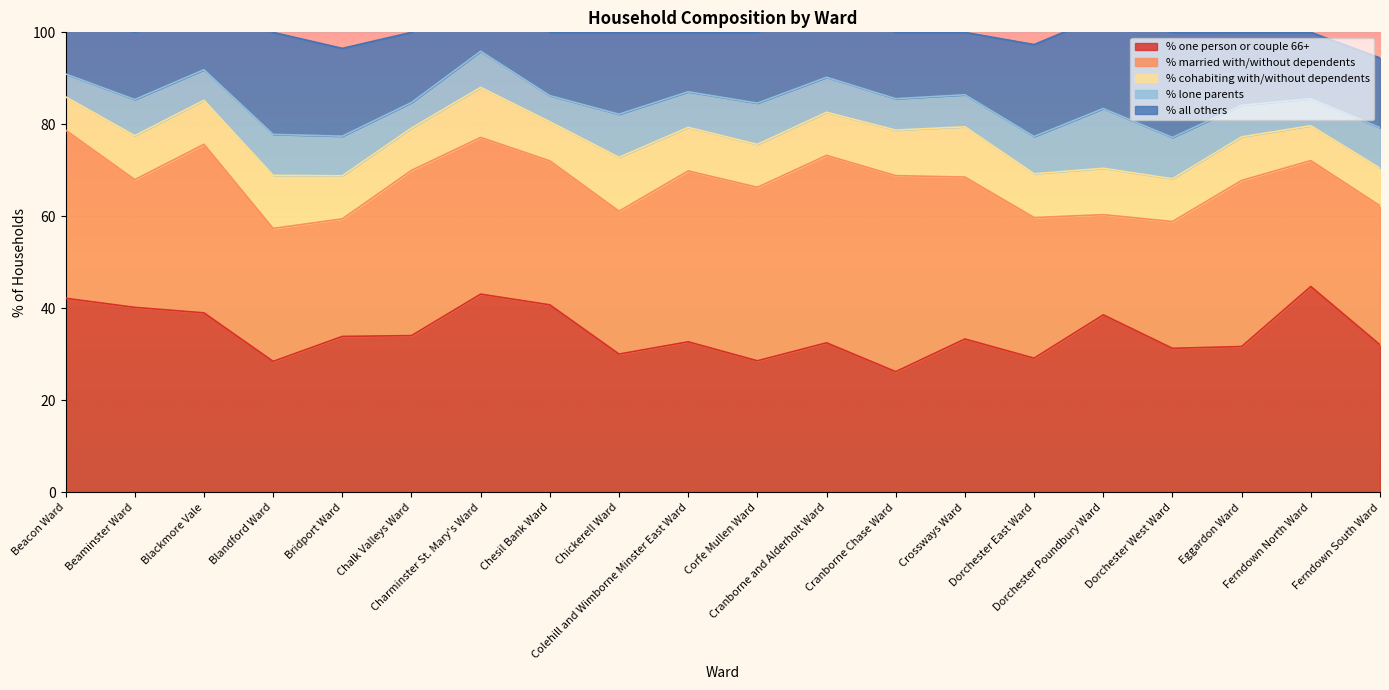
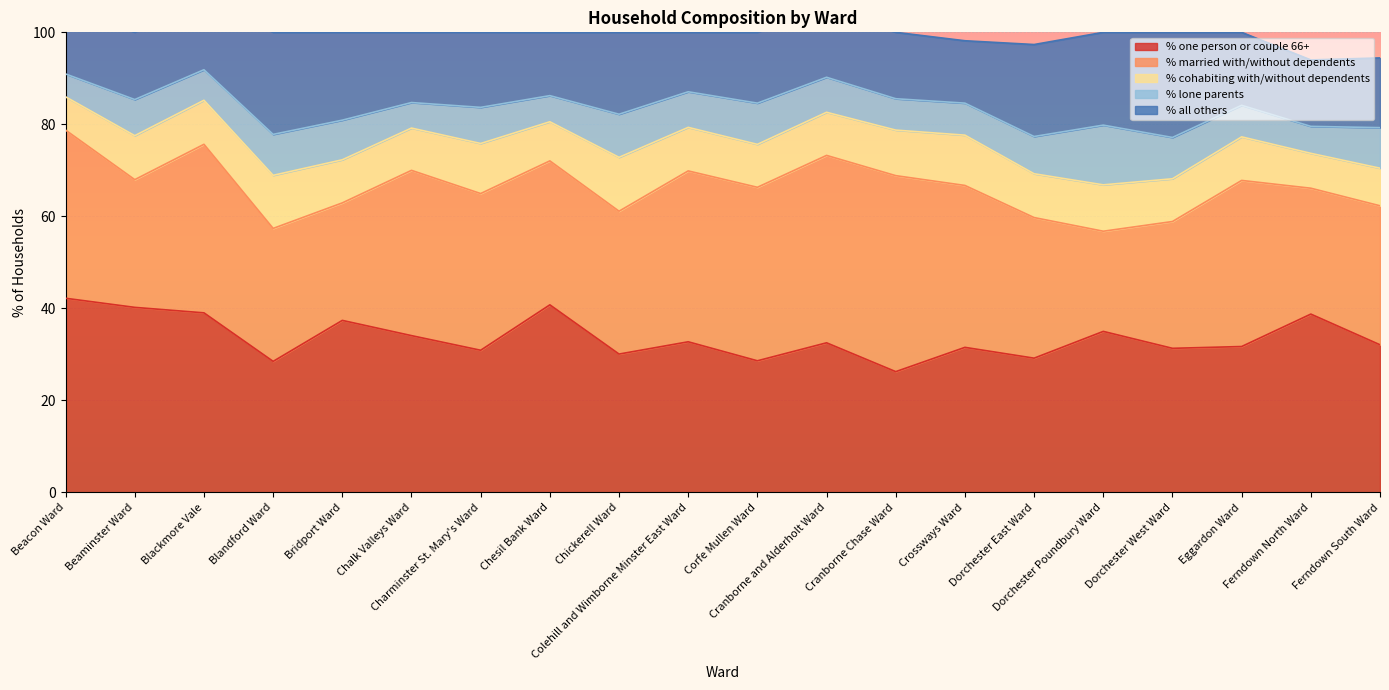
  {
    "% one person or couple 66+": {
      "Beacon Ward": 42,
      "Beaminster Ward": 40,
      "Blackmore Vale": 39,
      "Blandford Ward": 28,
-     "Bridport Ward": 34,
+     "Bridport Ward": 37,
      "Chalk Valleys Ward": 34,
-     "Charminster St. Mary's Ward": 43,
+     "Charminster St. Mary's Ward": 31,
      "Chesil Bank Ward": 41,
      "Chickerell Ward": 30,
      "Colehill and Wimborne Minster East Ward": 33,
      "Corfe Mullen Ward": 29,
      "Cranborne and Alderholt Ward": 33,
      "Cranborne Chase Ward": 26,
-     "Crossways Ward": 33,
+     "Crossways Ward": 32,
      "Dorchester East Ward": 29,
-     "Dorchester Poundbury Ward": 39,
+     "Dorchester Poundbury Ward": 35,
      "Dorchester West Ward": 31,
      "Eggardon Ward": 32,
-     "Ferndown North Ward": 45,
+     "Ferndown North Ward": 39,
      "Ferndown South Ward": 32
    },
    "% married with/without dependents": {
      "Beacon Ward": 37,
      "Beaminster Ward": 28,
      "Blackmore Vale": 37,
      "Blandford Ward": 29,
      "Bridport Ward": 26,
      "Chalk Valleys Ward": 36,
      "Charminster St. Mary's Ward": 34,
      "Chesil Bank Ward": 31,
      "Chickerell Ward": 31,
      "Colehill and Wimborne Minster East Ward": 37,
      "Corfe Mullen Ward": 38,
      "Cranborne and Alderholt Ward": 41,
      "Cranborne Chase Ward": 43,
      "Crossways Ward": 35,
      "Dorchester East Ward": 31,
      "Dorchester Poundbury Ward": 22,
      "Dorchester West Ward": 28,
      "Eggardon Ward": 36,
      "Ferndown North Ward": 27,
      "Ferndown South Ward": 30
    },
    "% cohabiting with/without dependents": {
      "Beacon Ward": 7,
      "Beaminster Ward": 10,
      "Blackmore Vale": 10,
      "Blandford Ward": 12,
      "Bridport Ward": 9,
      "Chalk Valleys Ward": 9,
      "Charminster St. Mary's Ward": 11,
      "Chesil Bank Ward": 9,
      "Chickerell Ward": 12,
      "Colehill and Wimborne Minster East Ward": 9,
      "Corfe Mullen Ward": 9,
      "Cranborne and Alderholt Ward": 9,
      "Cranborne Chase Ward": 10,
      "Crossways Ward": 11,
      "Dorchester East Ward": 10,
      "Dorchester Poundbury Ward": 10,
      "Dorchester West Ward": 9,
      "Eggardon Ward": 9,
      "Ferndown North Ward": 8,
      "Ferndown South Ward": 8
    },
    "% lone parents": {
      "Beacon Ward": 5,
      "Beaminster Ward": 8,
      "Blackmore Vale": 7,
      "Blandford Ward": 9,
      "Bridport Ward": 9,
      "Chalk Valleys Ward": 6,
      "Charminster St. Mary's Ward": 8,
      "Chesil Bank Ward": 6,
      "Chickerell Ward": 9,
      "Colehill and Wimborne Minster East Ward": 8,
      "Corfe Mullen Ward": 9,
      "Cranborne and Alderholt Ward": 8,
      "Cranborne Chase Ward": 7,
      "Crossways Ward": 7,
      "Dorchester East Ward": 8,
      "Dorchester Poundbury Ward": 13,
      "Dorchester West Ward": 9,
      "Ferndown South Ward": 9
    },
    "% all others": {
      "Beaminster Ward": 15,
      "Blandford Ward": 22,
      "Bridport Ward": 19,
      "Chalk Valleys Ward": 15,
      "Chesil Bank Ward": 14,
      "Chickerell Ward": 18,
      "Colehill and Wimborne Minster East Ward": 13,
      "Corfe Mullen Ward": 15,
      "Cranborne Chase Ward": 14,
      "Crossways Ward": 14,
      "Dorchester East Ward": 20,
      "Dorchester West Ward": 23,
      "Eggardon Ward": 16,
      "Ferndown South Ward": 15
    }
  }
